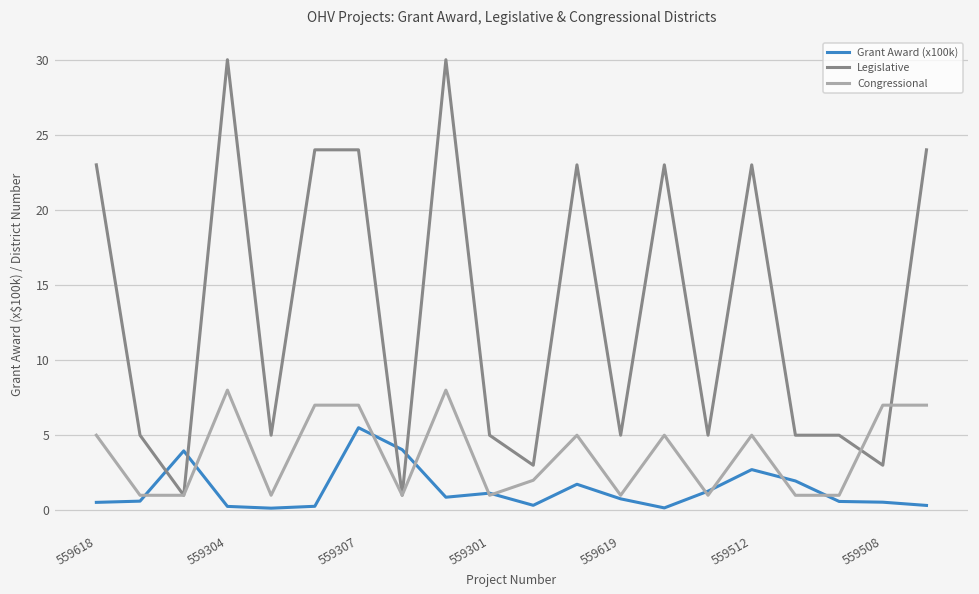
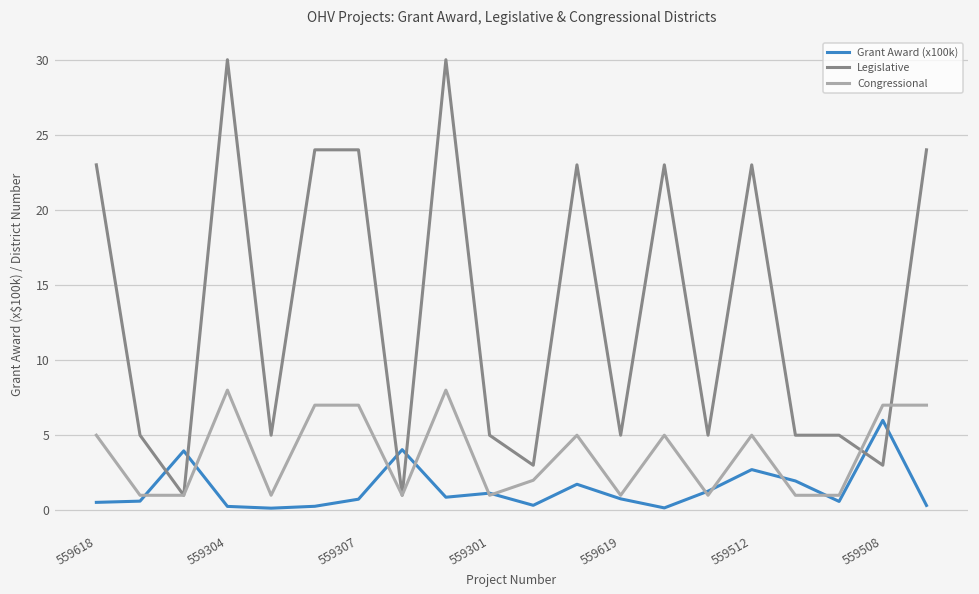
  {
    "Grant Award (x100k)": {
      "559618": 0.5,
      "559304": 0.3,
-     "559307": 5.5,
+     "559307": 0.7,
      "559619": 0.8,
      "559512": 2.7,
-     "559508": 0.5
+     "559508": 6.0
    }
  }
